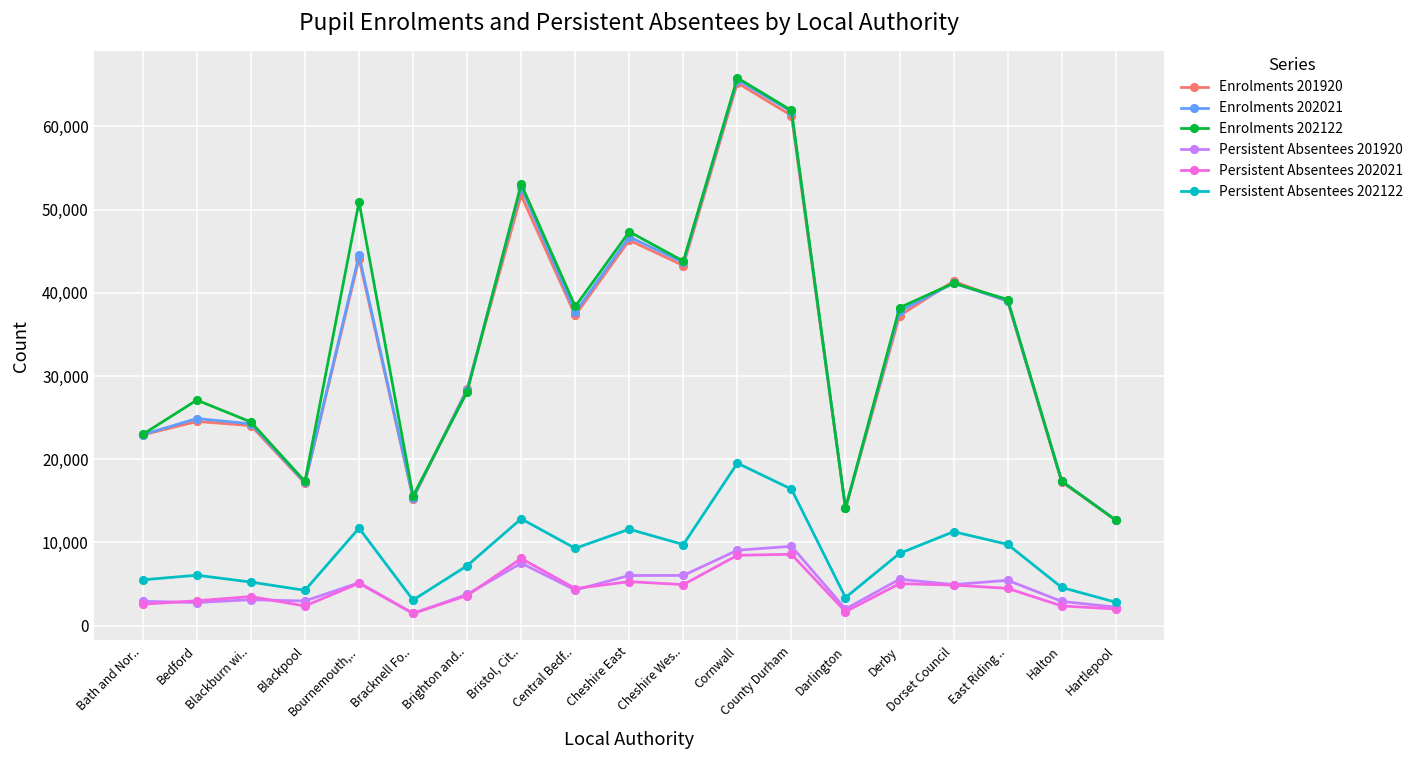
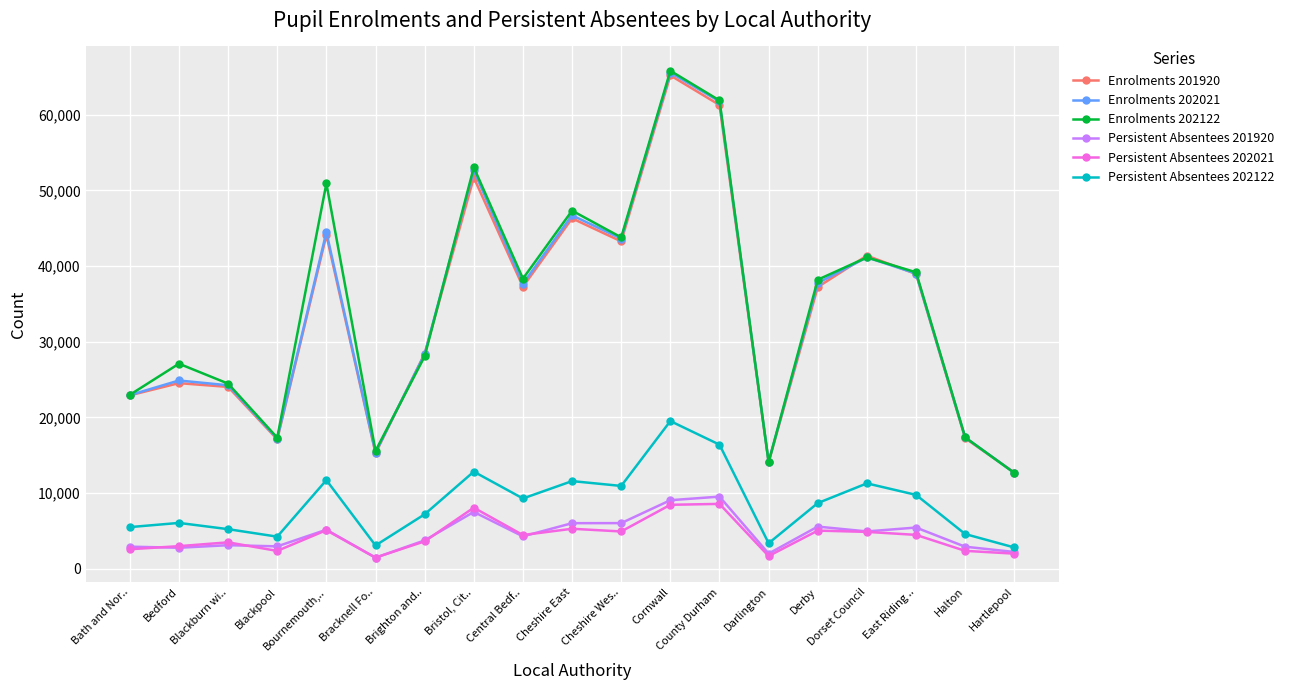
  {
    "Enrolments 201920": {
      "Bedford": "25,000",
      "Bournemouth,..": "44,000",
      "Bristol, Cit..": "52,000",
      "Central Bedf..": "37,000",
      "Cheshire East": "46,000",
      "Cheshire Wes..": "43,000",
      "Cornwall": "65,000",
      "County Durham": "61,000",
      "Derby": "37,000"
    },
    "Enrolments 202021": {
      "Bedford": "25,000",
      "Bournemouth,..": "44,000",
      "Bristol, Cit..": "53,000",
      "Central Bedf..": "38,000",
      "Cheshire East": "47,000",
      "Derby": "38,000"
    },
    "Enrolments 202122": {
      "Bedford": "27,000",
      "Bournemouth,..": "51,000",
      "Bristol, Cit..": "53,000",
      "Central Bedf..": "38,000",
      "Cheshire East": "47,000",
      "Derby": "38,000"
    },
    "Persistent Absentees 202122": {
      "Bath and Nor..": "6,000",
      "Bedford": "6,000",
      "Blackburn wi..": "5,000",
      "Blackpool": "4,000",
      "Bournemouth,..": "12,000",
      "Bracknell Fo..": "3,000",
      "Brighton and..": "7,000",
      "Bristol, Cit..": "13,000",
      "Central Bedf..": "9,000",
      "Cheshire East": "12,000",
-     "Cheshire Wes..": "10,000",
+     "Cheshire Wes..": "11,000",
      "Cornwall": "20,000",
      "County Durham": "16,000",
      "Darlington": "3,000",
      "Derby": "9,000",
      "Dorset Council": "11,000",
      "East Riding ..": "10,000",
      "Halton": "5,000",
      "Hartlepool": "3,000"
    }
  }
